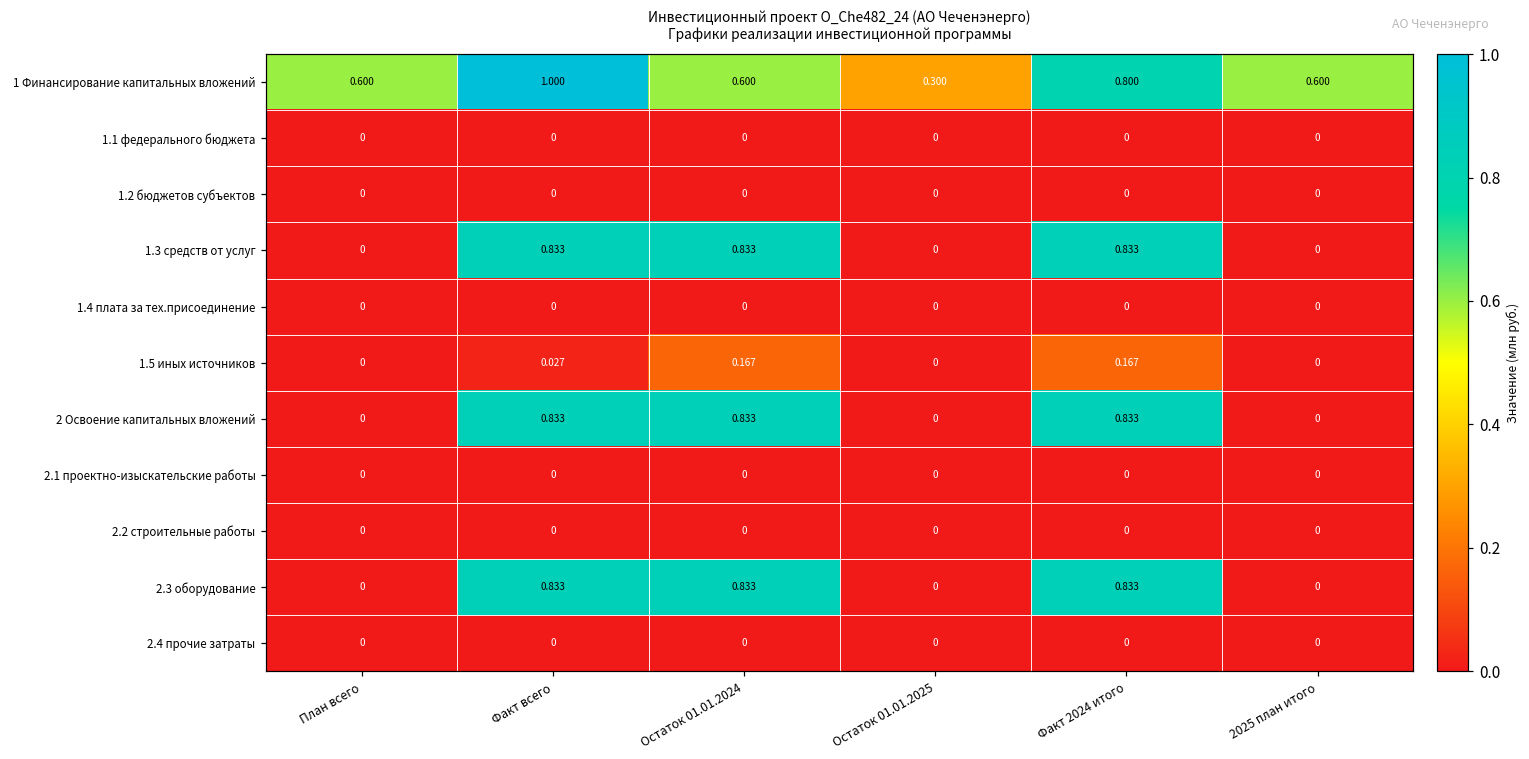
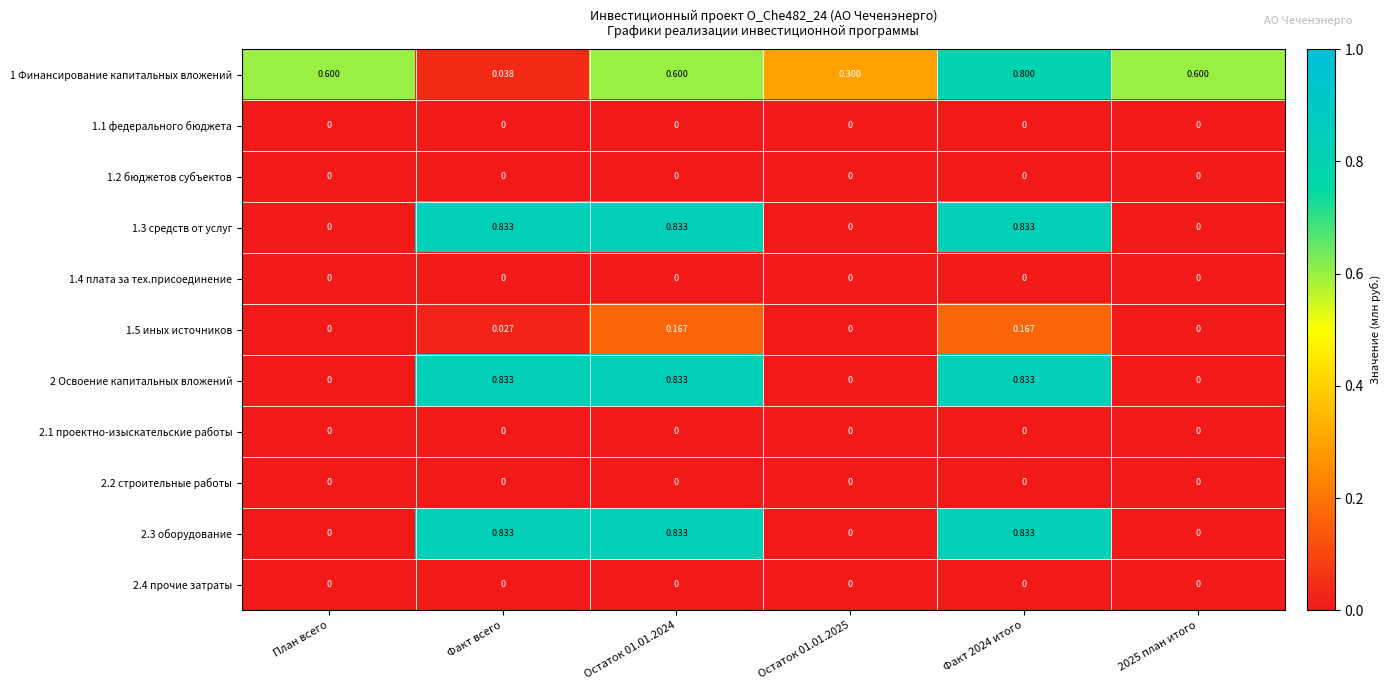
  {
    "1 Финансирование капитальных вложений": {
      "План всего": 0.600,
-     "Факт всего": 1.000,
+     "Факт всего": 0.038,
      "Остаток 01.01.2024": 0.600,
      "Остаток 01.01.2025": 0.300,
      "Факт 2024 итого": 0.800,
      "2025 план итого": 0.600
    },
    "1.1 федерального бюджета": {
      "План всего": 0,
      "Факт всего": 0,
      "Остаток 01.01.2024": 0,
      "Остаток 01.01.2025": 0,
      "Факт 2024 итого": 0,
      "2025 план итого": 0
    },
    "1.2 бюджетов субъектов": {
      "План всего": 0,
      "Факт всего": 0,
      "Остаток 01.01.2024": 0,
      "Остаток 01.01.2025": 0,
      "Факт 2024 итого": 0,
      "2025 план итого": 0
    },
    "1.3 средств от услуг": {
      "План всего": 0,
      "Факт всего": 0.833,
      "Остаток 01.01.2024": 0.833,
      "Остаток 01.01.2025": 0,
      "Факт 2024 итого": 0.833,
      "2025 план итого": 0
    },
    "1.4 плата за тех.присоединение": {
      "План всего": 0,
      "Факт всего": 0,
      "Остаток 01.01.2024": 0,
      "Остаток 01.01.2025": 0,
      "Факт 2024 итого": 0,
      "2025 план итого": 0
    },
    "1.5 иных источников": {
      "План всего": 0,
      "Факт всего": 0.027,
      "Остаток 01.01.2024": 0.167,
      "Остаток 01.01.2025": 0,
      "Факт 2024 итого": 0.167,
      "2025 план итого": 0
    },
    "2 Освоение капитальных вложений": {
      "План всего": 0,
      "Факт всего": 0.833,
      "Остаток 01.01.2024": 0.833,
      "Остаток 01.01.2025": 0,
      "Факт 2024 итого": 0.833,
      "2025 план итого": 0
    },
    "2.1 проектно-изыскательские работы": {
      "План всего": 0,
      "Факт всего": 0,
      "Остаток 01.01.2024": 0,
      "Остаток 01.01.2025": 0,
      "Факт 2024 итого": 0,
      "2025 план итого": 0
    },
    "2.2 строительные работы": {
      "План всего": 0,
      "Факт всего": 0,
      "Остаток 01.01.2024": 0,
      "Остаток 01.01.2025": 0,
      "Факт 2024 итого": 0,
      "2025 план итого": 0
    },
    "2.3 оборудование": {
      "План всего": 0,
      "Факт всего": 0.833,
      "Остаток 01.01.2024": 0.833,
      "Остаток 01.01.2025": 0,
      "Факт 2024 итого": 0.833,
      "2025 план итого": 0
    },
    "2.4 прочие затраты": {
      "План всего": 0,
      "Факт всего": 0,
      "Остаток 01.01.2024": 0,
      "Остаток 01.01.2025": 0,
      "Факт 2024 итого": 0,
      "2025 план итого": 0
    }
  }
